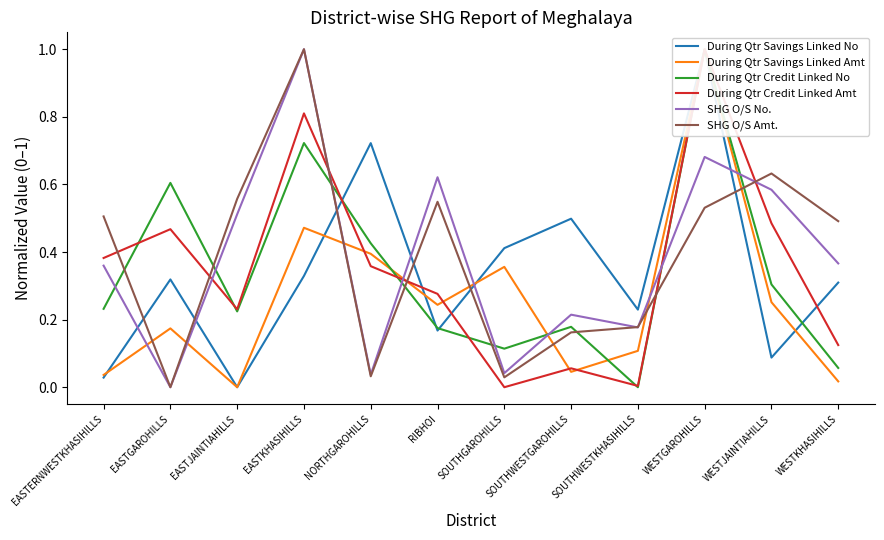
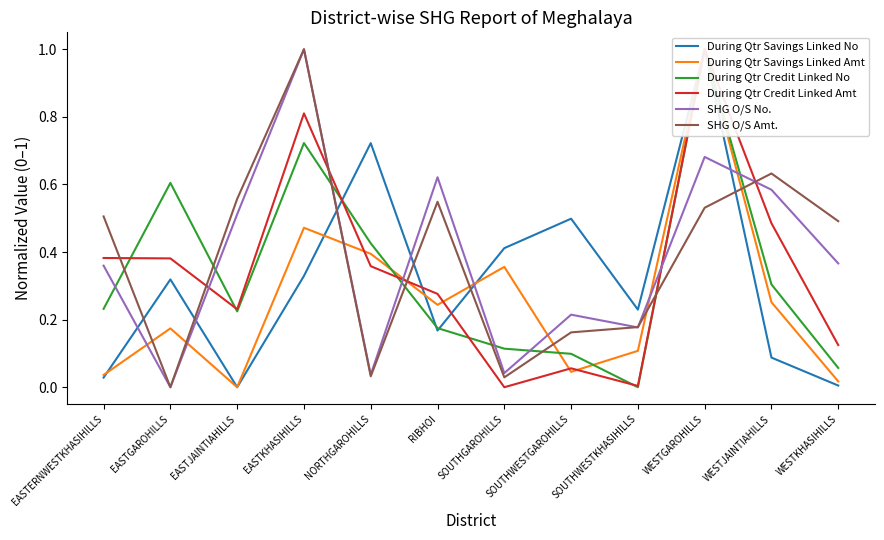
  {
    "During Qtr Savings Linked No": {
      "EASTERNWESTKHASIHILLS": 0.03,
      "EASTGAROHILLS": 0.32,
      "EASTKHASIHILLS": 0.33,
      "NORTHGAROHILLS": 0.72,
      "SOUTHGAROHILLS": 0.41,
      "SOUTHWESTGAROHILLS": 0.50,
      "SOUTHWESTKHASIHILLS": 0.23,
      "WESTJAINTIAHILLS": 0.09,
-     "WESTKHASIHILLS": 0.31
+     "WESTKHASIHILLS": 0.00
    },
    "During Qtr Savings Linked Amt": {
      "EASTERNWESTKHASIHILLS": 0.04,
      "EASTGAROHILLS": 0.17,
      "EASTKHASIHILLS": 0.47,
      "NORTHGAROHILLS": 0.39,
      "RIBHOI": 0.24,
      "SOUTHGAROHILLS": 0.36,
      "SOUTHWESTGAROHILLS": 0.05,
      "SOUTHWESTKHASIHILLS": 0.11,
      "WESTJAINTIAHILLS": 0.25,
      "WESTKHASIHILLS": 0.02
    },
    "During Qtr Credit Linked No": {
      "EASTERNWESTKHASIHILLS": 0.23,
      "EASTGAROHILLS": 0.60,
      "EASTKHASIHILLS": 0.72,
      "NORTHGAROHILLS": 0.43,
      "SOUTHGAROHILLS": 0.11,
-     "SOUTHWESTGAROHILLS": 0.18,
+     "SOUTHWESTGAROHILLS": 0.10,
      "WESTJAINTIAHILLS": 0.30,
      "WESTKHASIHILLS": 0.06
    },
    "During Qtr Credit Linked Amt": {
      "EASTERNWESTKHASIHILLS": 0.38,
-     "EASTGAROHILLS": 0.47,
+     "EASTGAROHILLS": 0.38,
      "EASTKHASIHILLS": 0.81,
      "NORTHGAROHILLS": 0.36,
      "RIBHOI": 0.28,
      "SOUTHGAROHILLS": 0.00,
      "SOUTHWESTGAROHILLS": 0.06,
      "WESTJAINTIAHILLS": 0.49,
      "WESTKHASIHILLS": 0.12
    },
    "SHG O/S No.": {
      "EASTERNWESTKHASIHILLS": 0.36,
      "EASTJAINTIAHILLS": 0.51,
      "RIBHOI": 0.62,
      "SOUTHGAROHILLS": 0.04,
      "SOUTHWESTGAROHILLS": 0.21,
      "WESTGAROHILLS": 0.68,
      "WESTJAINTIAHILLS": 0.58,
      "WESTKHASIHILLS": 0.37
    },
    "SHG O/S Amt.": {
      "EASTERNWESTKHASIHILLS": 0.51,
      "EASTJAINTIAHILLS": 0.56,
      "RIBHOI": 0.55,
      "SOUTHGAROHILLS": 0.03,
      "SOUTHWESTGAROHILLS": 0.16,
      "WESTGAROHILLS": 0.53,
      "WESTJAINTIAHILLS": 0.63,
      "WESTKHASIHILLS": 0.49
    }
  }
